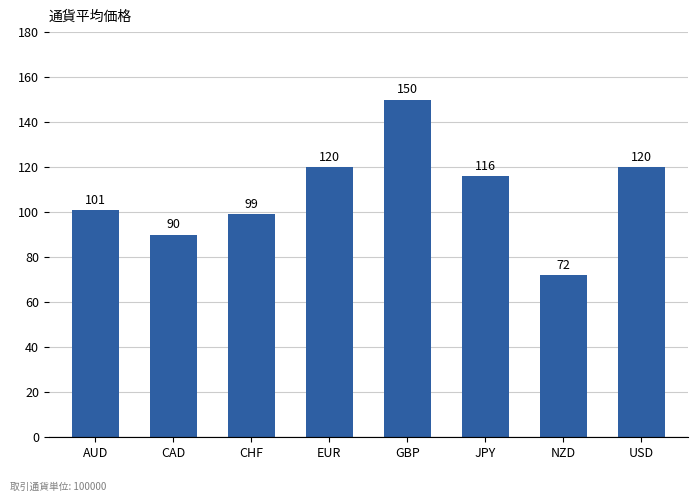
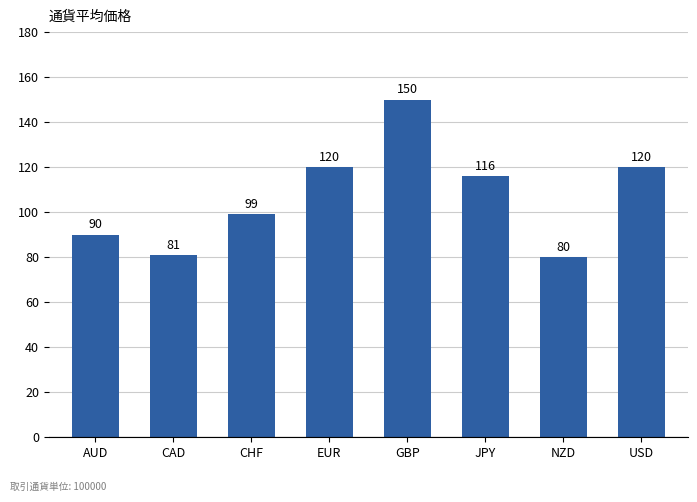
  {
-   "AUD": 101,
-   "CAD": 90,
+   "AUD": 90,
+   "CAD": 81,
    "CHF": 99,
    "EUR": 120,
    "GBP": 150,
    "JPY": 116,
-   "NZD": 72,
+   "NZD": 80,
    "USD": 120
  }
